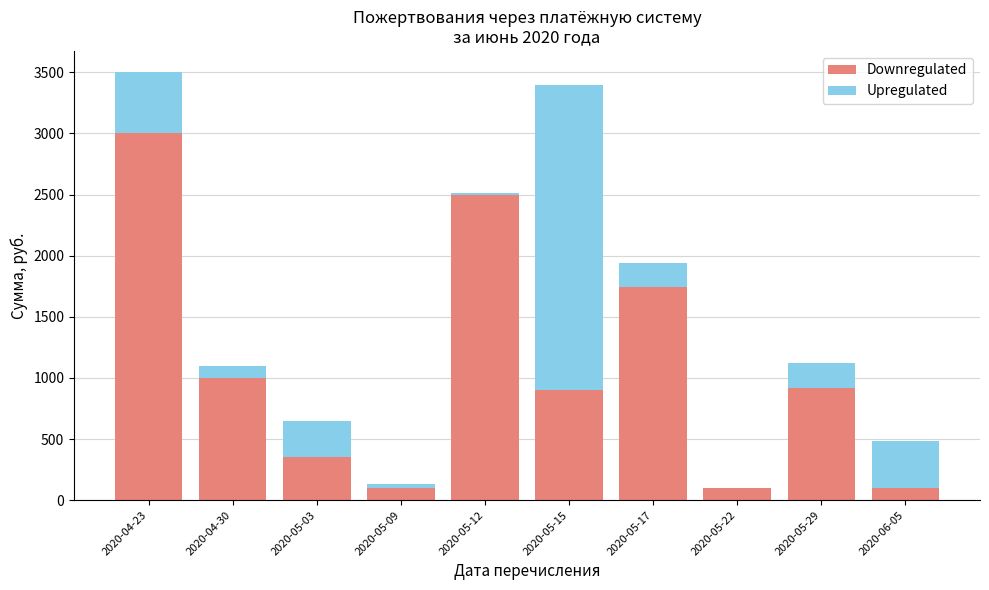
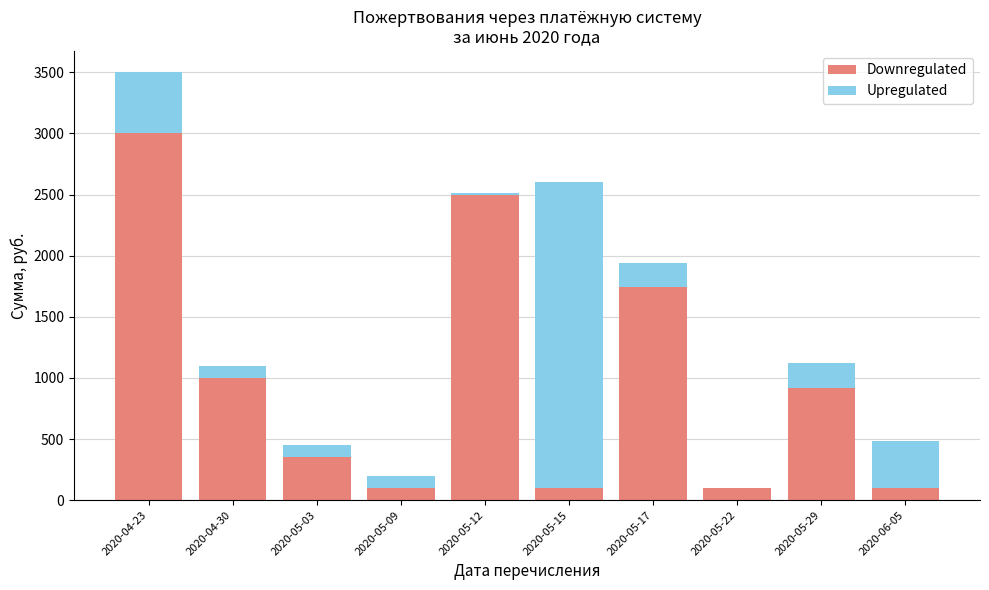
  {
    "Downregulated": {
      "2020-04-23": 3000,
      "2020-04-30": 1000,
      "2020-05-03": 350,
      "2020-05-09": 100,
      "2020-05-12": 2500,
-     "2020-05-15": 900,
+     "2020-05-15": 100,
      "2020-05-17": 1740,
      "2020-05-22": 100,
      "2020-05-29": 920,
      "2020-06-05": 100
    },
    "Upregulated": {
      "2020-04-23": 500,
      "2020-04-30": 100,
-     "2020-05-03": 300,
-     "2020-05-09": 30,
+     "2020-05-03": 100,
+     "2020-05-09": 100,
      "2020-05-15": 2500,
      "2020-05-17": 200,
      "2020-05-22": 0,
      "2020-05-29": 210,
      "2020-06-05": 380
    }
  }
